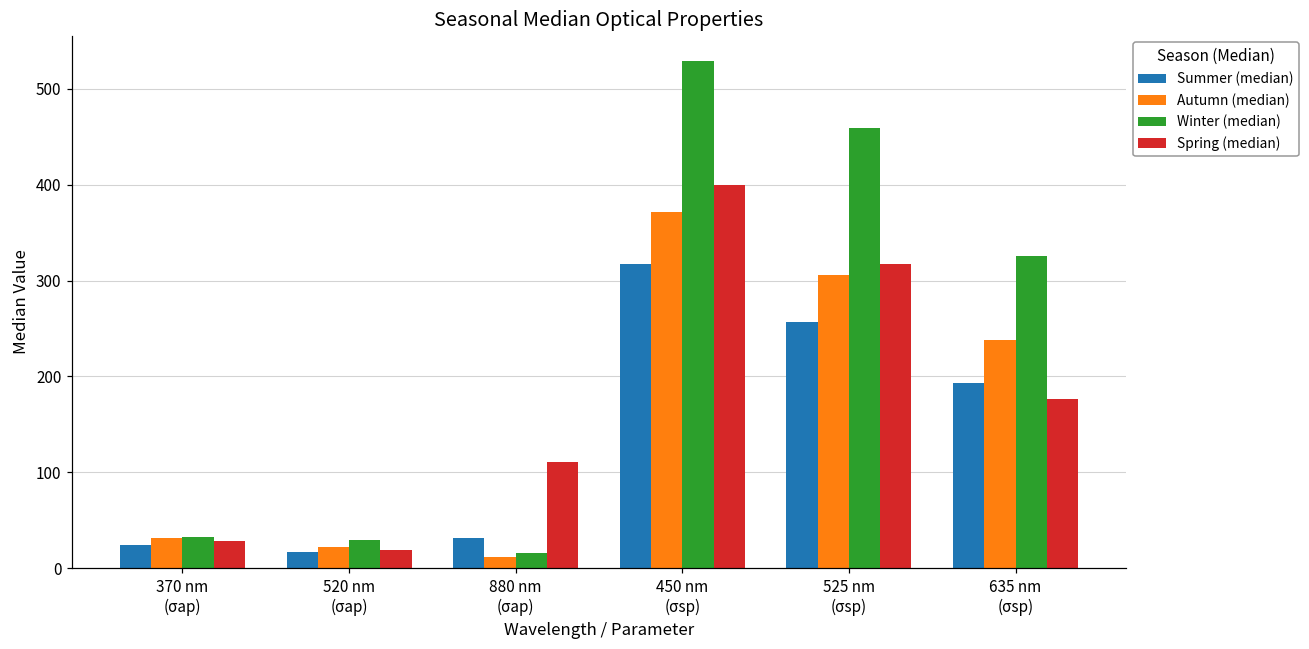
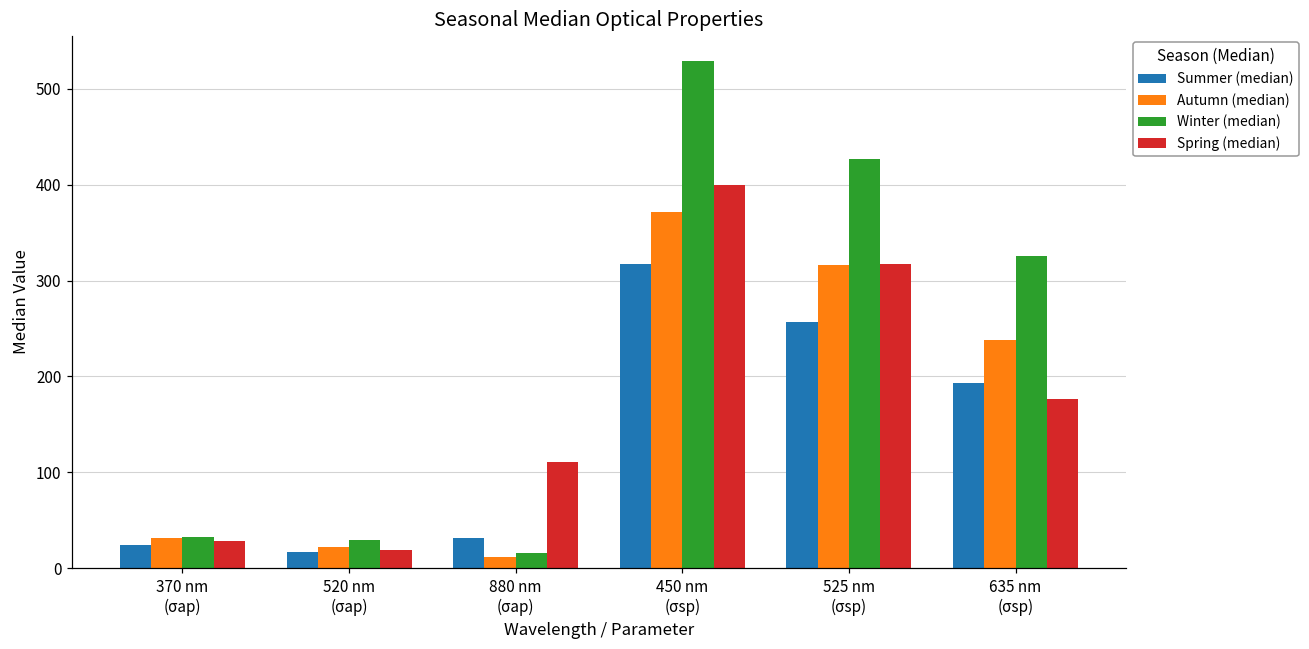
  {
    "Summer (median)": {
      "370 nm (σap)": 20,
      "520 nm (σap)": 20,
      "880 nm (σap)": 30,
      "450 nm (σsp)": 320,
      "525 nm (σsp)": 260,
      "635 nm (σsp)": 190
    },
    "Autumn (median)": {
      "370 nm (σap)": 30,
      "520 nm (σap)": 20,
      "880 nm (σap)": 10,
      "450 nm (σsp)": 370,
-     "525 nm (σsp)": 310,
+     "525 nm (σsp)": 320,
      "635 nm (σsp)": 240
    },
    "Winter (median)": {
      "370 nm (σap)": 30,
      "520 nm (σap)": 30,
      "880 nm (σap)": 20,
      "450 nm (σsp)": 530,
-     "525 nm (σsp)": 460,
+     "525 nm (σsp)": 430,
      "635 nm (σsp)": 330
    },
    "Spring (median)": {
      "370 nm (σap)": 30,
      "520 nm (σap)": 20,
      "880 nm (σap)": 110,
      "450 nm (σsp)": 400,
      "525 nm (σsp)": 320,
      "635 nm (σsp)": 180
    }
  }
